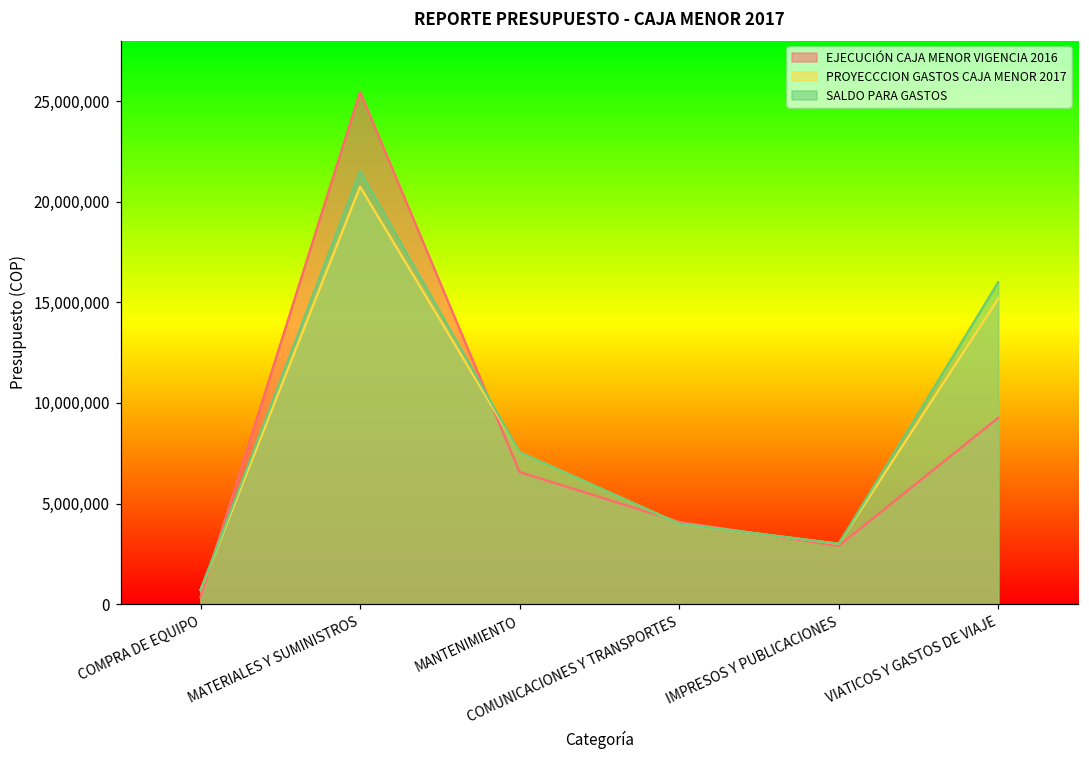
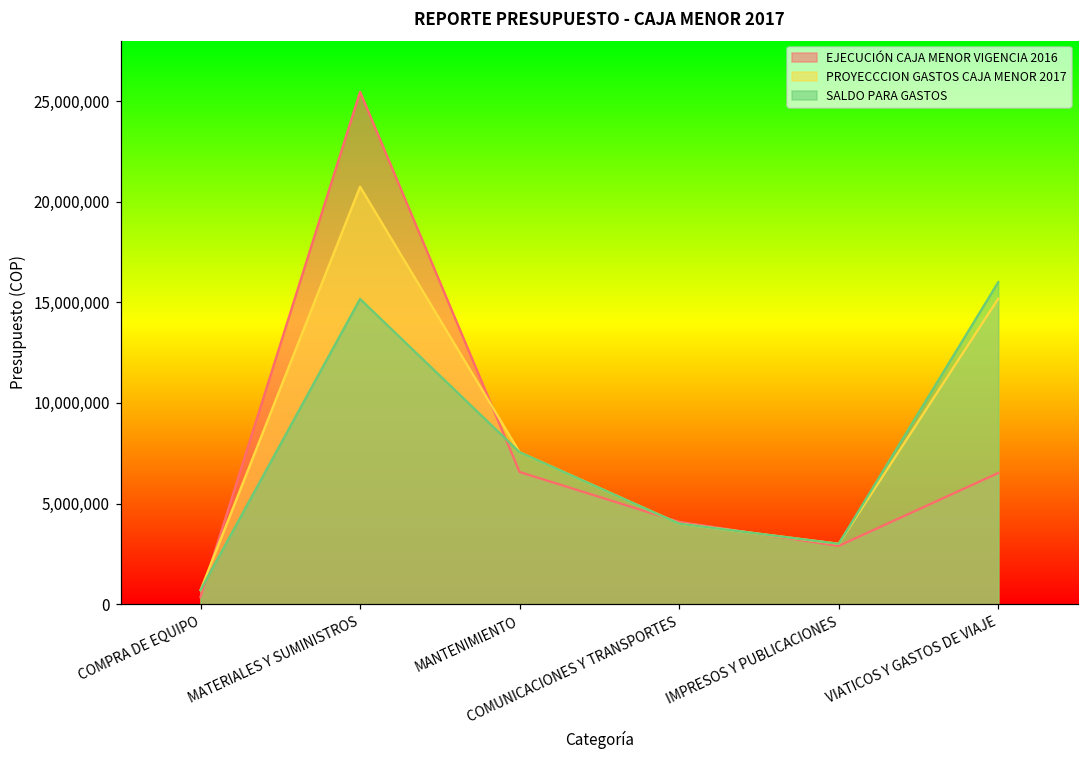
  {
    "EJECUCIÓN CAJA MENOR VIGENCIA 2016": {
      "COMPRA DE EQUIPO": "400,000",
      "MATERIALES Y SUMINISTROS": "25,500,000",
      "MANTENIMIENTO": "6,600,000",
-     "VIATICOS Y GASTOS DE VIAJE": "9,300,000"
+     "VIATICOS Y GASTOS DE VIAJE": "6,500,000"
    },
    "PROYECCCION GASTOS CAJA MENOR 2017": {
      "MATERIALES Y SUMINISTROS": "20,700,000",
      "VIATICOS Y GASTOS DE VIAJE": "15,200,000"
    },
    "SALDO PARA GASTOS": {
-     "MATERIALES Y SUMINISTROS": "21,500,000",
+     "MATERIALES Y SUMINISTROS": "15,200,000",
      "VIATICOS Y GASTOS DE VIAJE": "16,000,000"
    }
  }
